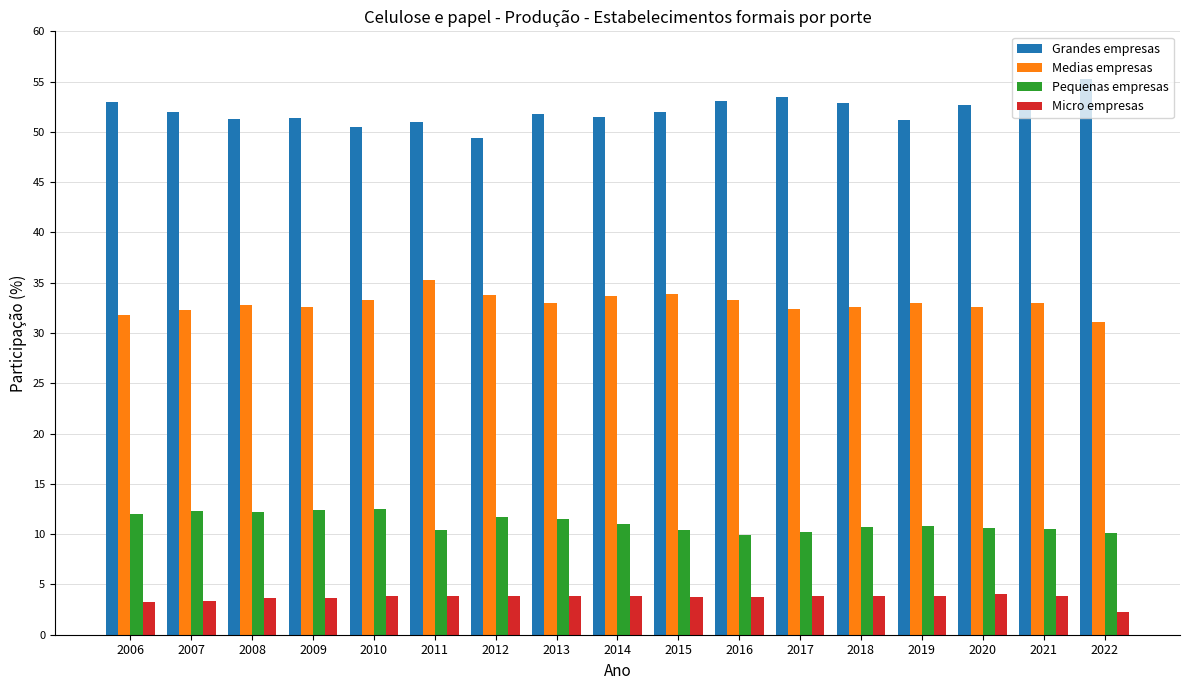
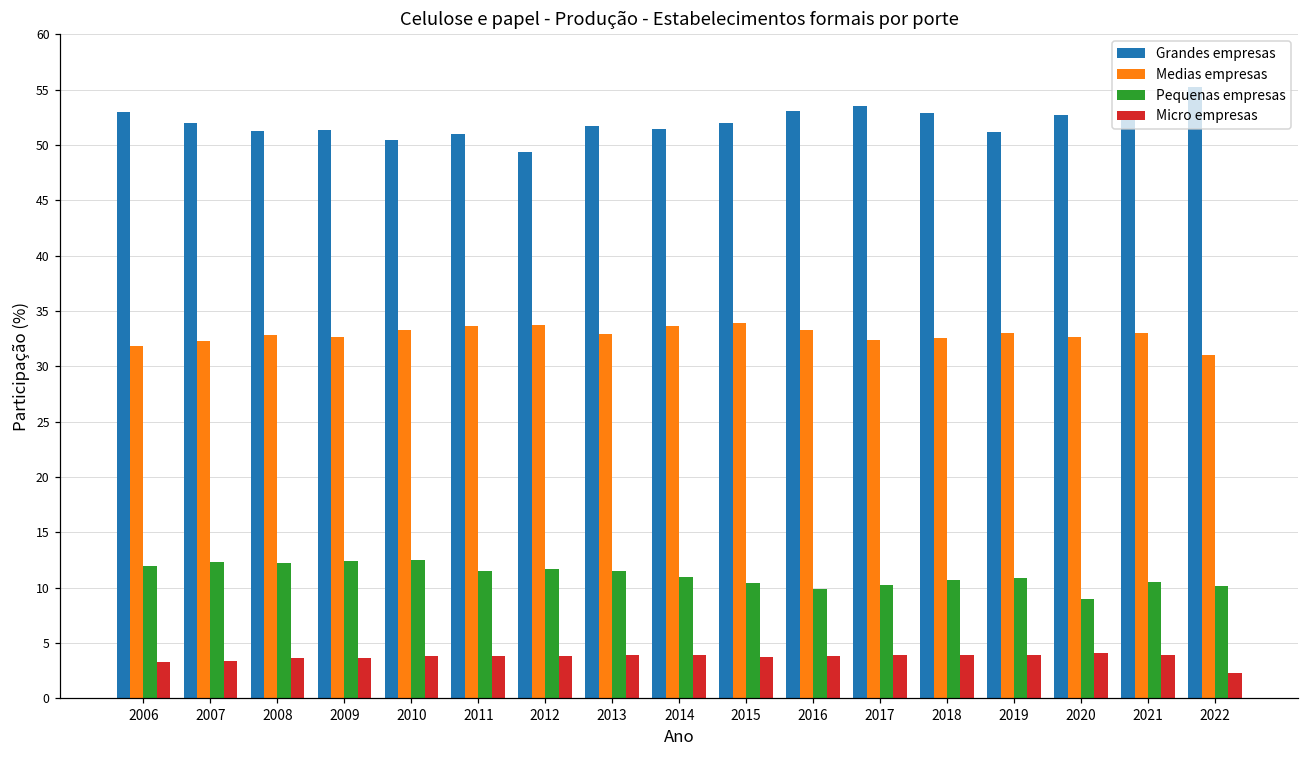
  {
    "Grandes empresas": {
      "2006": 53.0,
      "2007": 52.0,
      "2008": 51.3,
      "2009": 51.3,
      "2010": 50.4,
      "2011": 51.0,
      "2012": 49.4,
      "2013": 51.7,
      "2014": 51.5,
      "2015": 52.0,
      "2016": 53.0,
      "2017": 53.5,
      "2018": 52.9,
      "2019": 51.2,
      "2020": 52.7
    },
    "Medias empresas": {
      "2006": 31.8,
      "2007": 32.3,
      "2008": 32.8,
      "2009": 32.6,
      "2010": 33.2,
-     "2011": 35.2,
+     "2011": 33.7,
      "2012": 33.7,
      "2013": 32.9,
      "2014": 33.7,
      "2015": 33.9,
      "2016": 33.3,
      "2017": 32.4,
      "2018": 32.5,
      "2019": 33.0,
      "2020": 32.6,
      "2021": 33.0,
      "2022": 31.1
    },
    "Pequenas empresas": {
      "2006": 12.0,
      "2007": 12.4,
      "2008": 12.3,
      "2009": 12.4,
      "2010": 12.5,
-     "2011": 10.4,
+     "2011": 11.5,
      "2012": 11.7,
      "2013": 11.5,
      "2014": 11.0,
      "2015": 10.4,
      "2016": 9.9,
      "2017": 10.3,
      "2018": 10.7,
      "2019": 10.9,
-     "2020": 10.6,
+     "2020": 9.0,
      "2021": 10.5,
      "2022": 10.1
    },
    "Micro empresas": {
      "2006": 3.3,
      "2007": 3.4,
      "2008": 3.7,
      "2009": 3.7,
      "2010": 3.8,
      "2011": 3.9,
      "2012": 3.8,
      "2013": 3.9,
      "2014": 3.9,
      "2015": 3.8,
      "2016": 3.8,
      "2017": 3.9,
      "2018": 3.9,
      "2019": 3.9,
      "2020": 4.1,
      "2021": 3.9,
      "2022": 2.3
    }
  }
